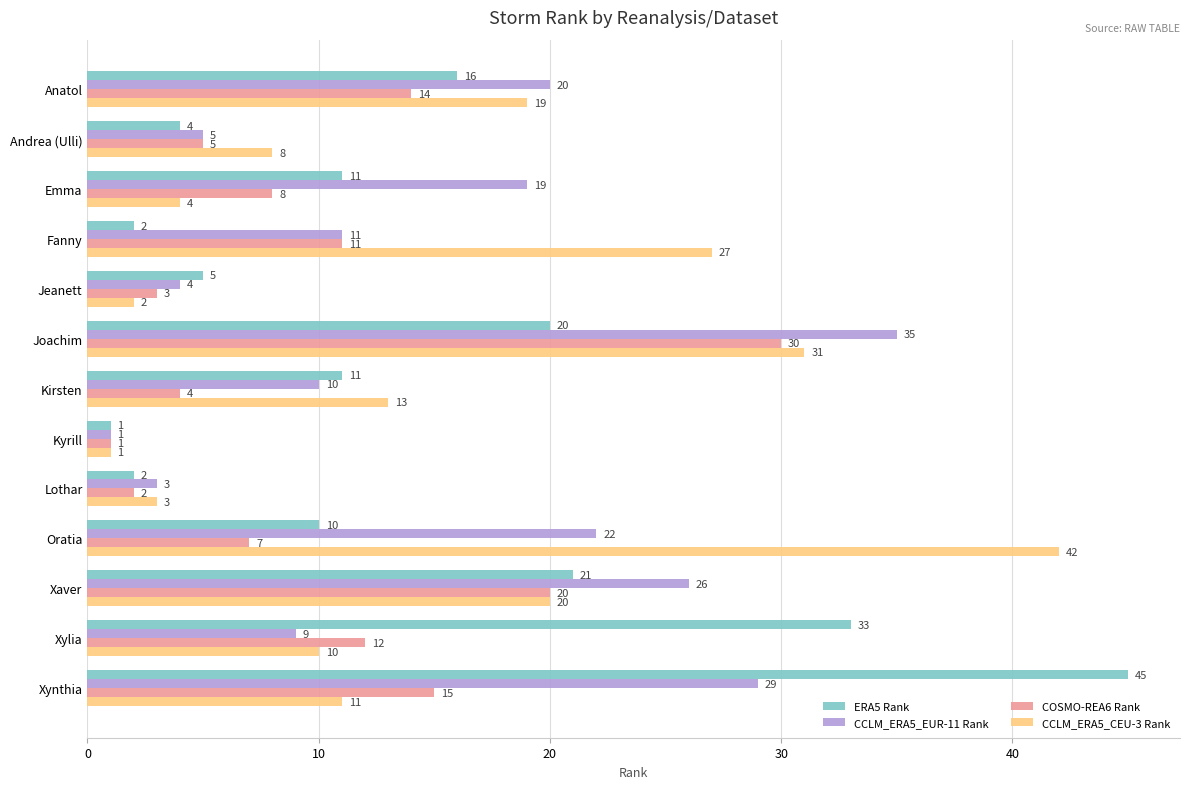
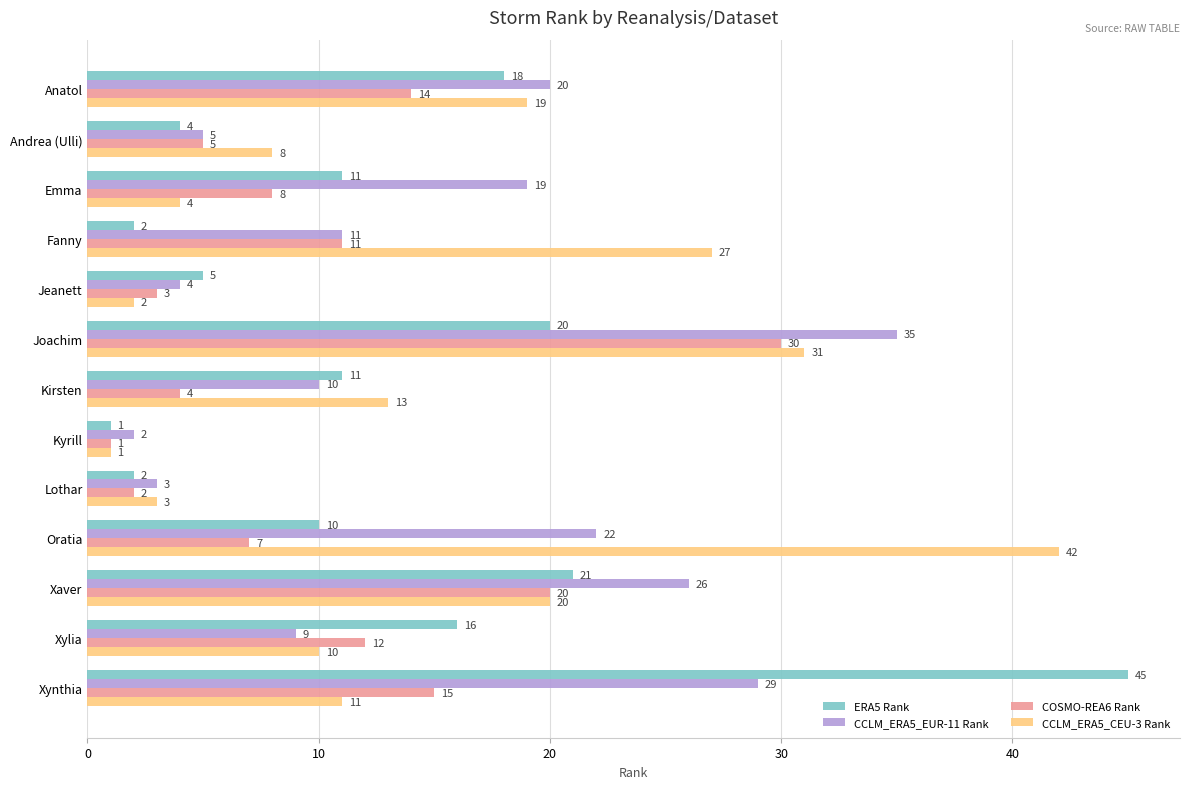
  {
    "ERA5 Rank": {
-     "Anatol": 16,
+     "Anatol": 18,
      "Andrea (Ulli)": 4,
      "Emma": 11,
      "Fanny": 2,
      "Jeanett": 5,
      "Joachim": 20,
      "Kirsten": 11,
      "Kyrill": 1,
      "Lothar": 2,
      "Oratia": 10,
      "Xaver": 21,
-     "Xylia": 33,
+     "Xylia": 16,
      "Xynthia": 45
    },
    "CCLM_ERA5_EUR-11 Rank": {
      "Anatol": 20,
      "Andrea (Ulli)": 5,
      "Emma": 19,
      "Fanny": 11,
      "Jeanett": 4,
      "Joachim": 35,
      "Kirsten": 10,
-     "Kyrill": 1,
+     "Kyrill": 2,
      "Lothar": 3,
      "Oratia": 22,
      "Xaver": 26,
      "Xylia": 9,
      "Xynthia": 29
    }
  }
